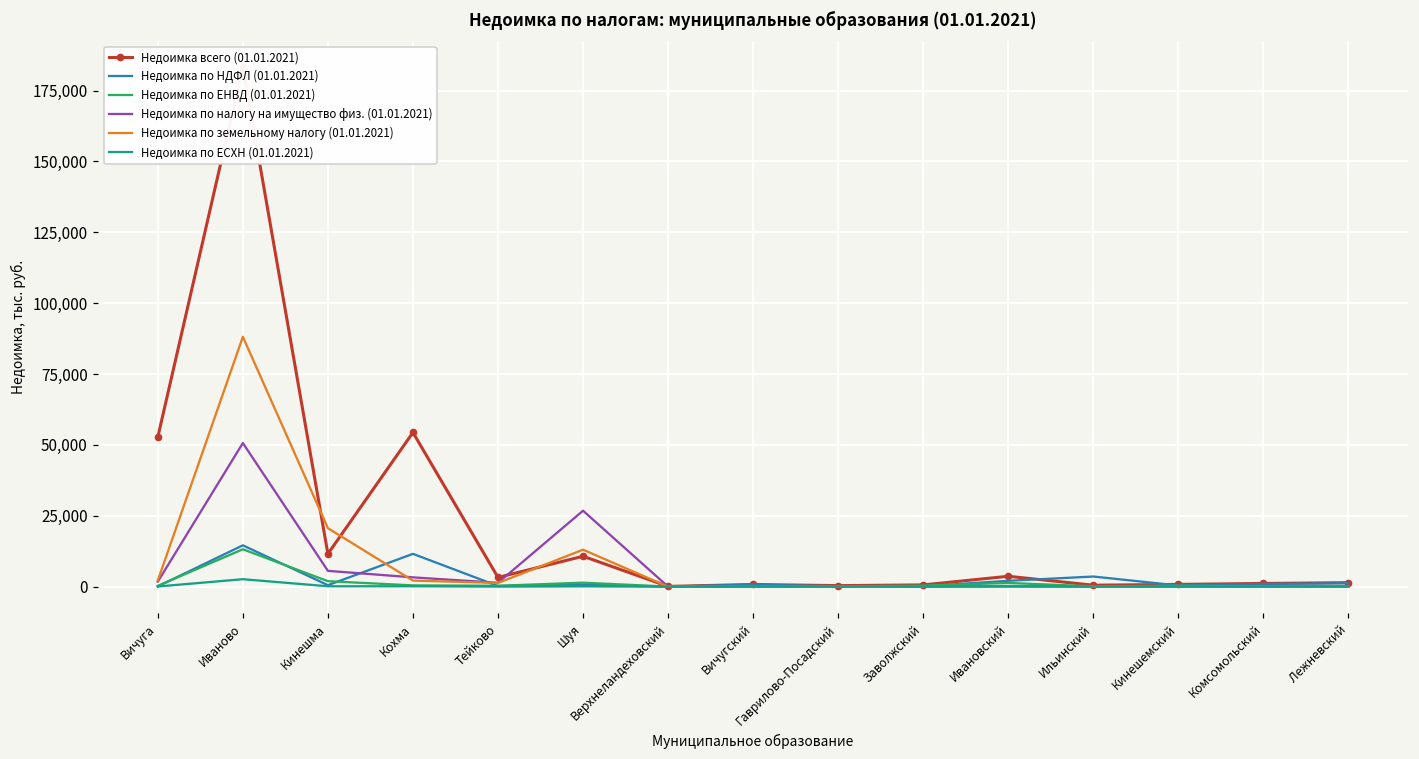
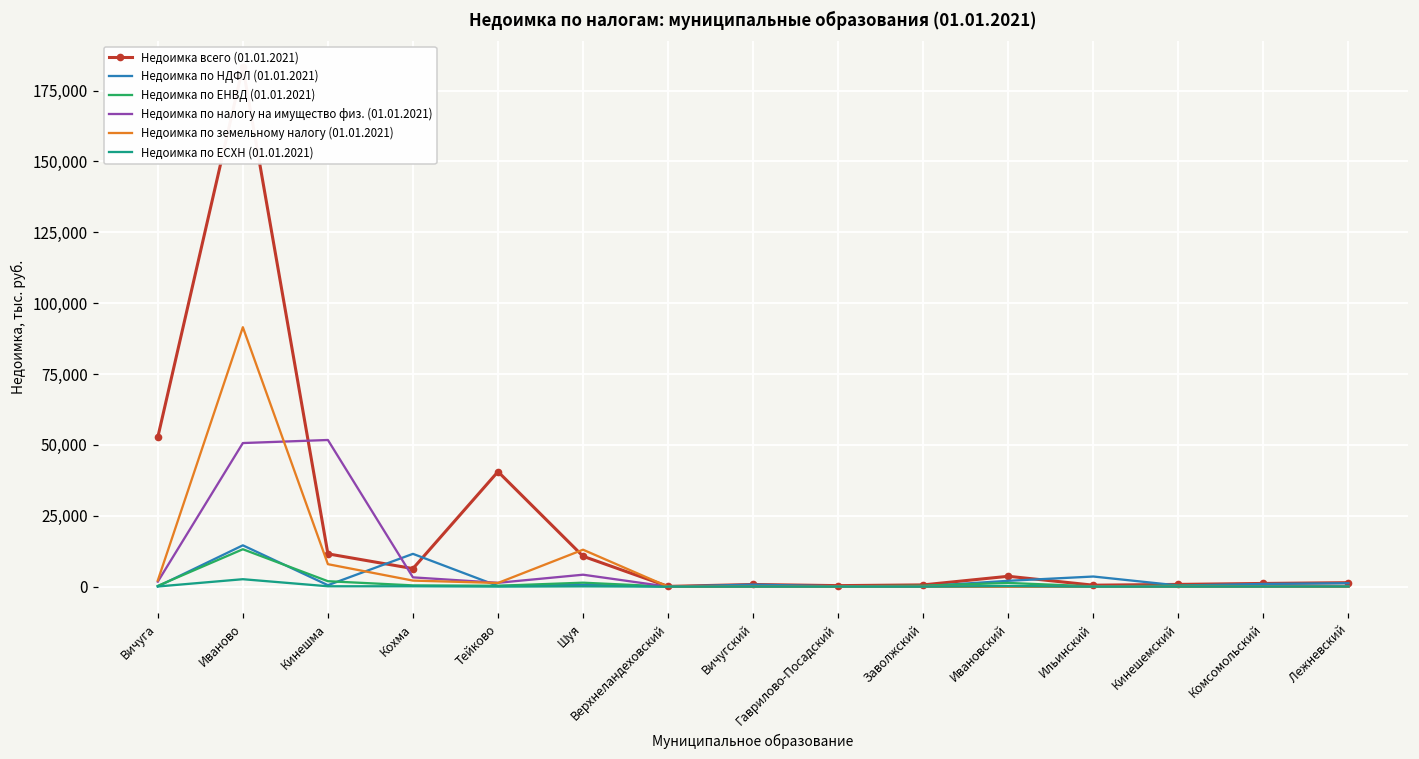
  {
    "Недоимка всего (01.01.2021)": {
      "Вичуга": "53,000",
      "Кинешма": "12,000",
-     "Кохма": "54,000",
-     "Тейково": "3,000",
+     "Кохма": "6,000",
+     "Тейково": "41,000",
      "Шуя": "11,000",
      "Ивановский": "4,000"
    },
    "Недоимка по НДФЛ (01.01.2021)": {
      "Иваново": "15,000",
      "Кохма": "12,000",
      "Ильинский": "4,000"
    },
    "Недоимка по налогу на имущество физ. (01.01.2021)": {
      "Иваново": "51,000",
-     "Кинешма": "6,000",
+     "Кинешма": "52,000",
      "Кохма": "3,000",
-     "Шуя": "27,000"
+     "Шуя": "4,000"
    },
    "Недоимка по земельному налогу (01.01.2021)": {
-     "Иваново": "88,000",
-     "Кинешма": "21,000",
+     "Иваново": "92,000",
+     "Кинешма": "8,000",
      "Кохма": "2,000",
      "Шуя": "13,000"
    }
  }
